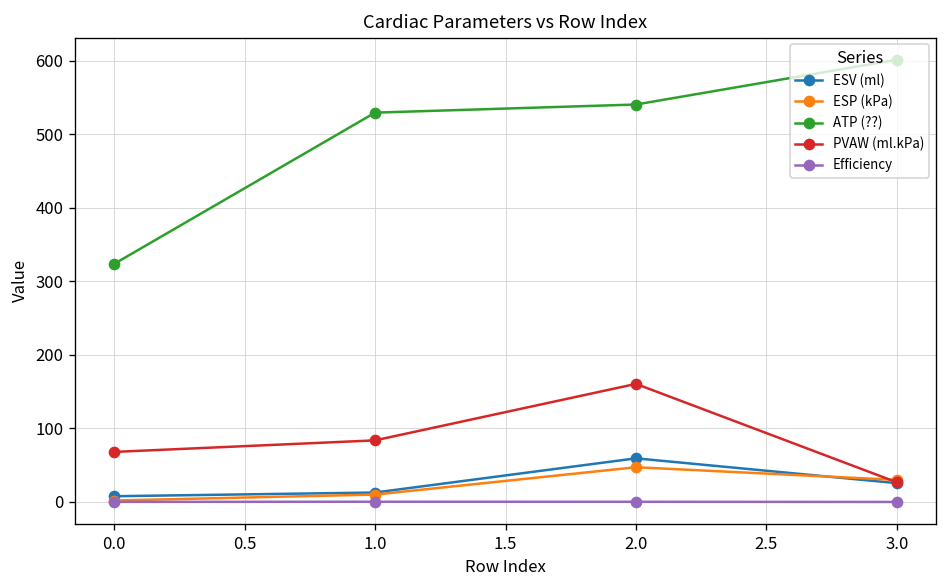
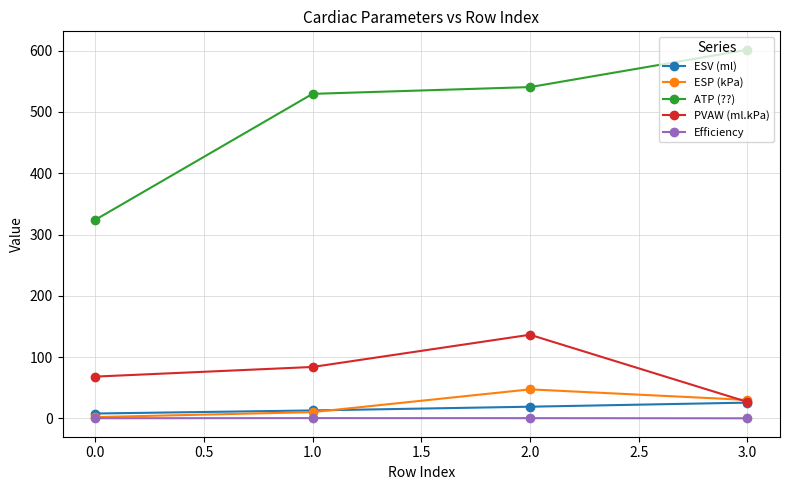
  {
    "ESV (ml)": {
      "0.0": 10,
-     "2.0": 60
+     "2.0": 20
    },
    "ESP (kPa)": {
      "2.0": 50
    },
    "ATP (??)": {
      "0.0": 320,
      "1.0": 530,
      "2.0": 540
    },
    "PVAW (ml.kPa)": {
      "0.0": 70,
      "1.0": 80,
-     "2.0": 160
+     "2.0": 140
    },
    "Efficiency": {
      "1.0": 0,
      "2.0": 0,
      "3.0": 0
    }
  }
